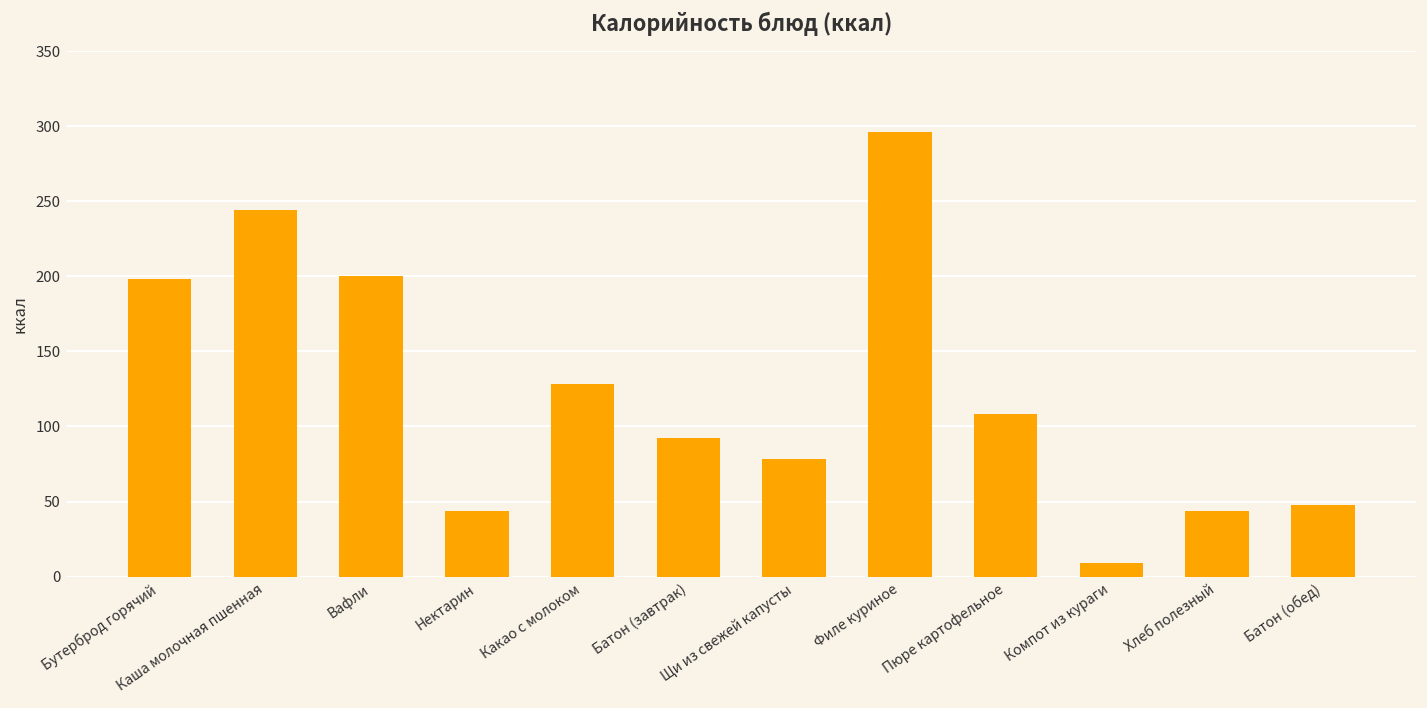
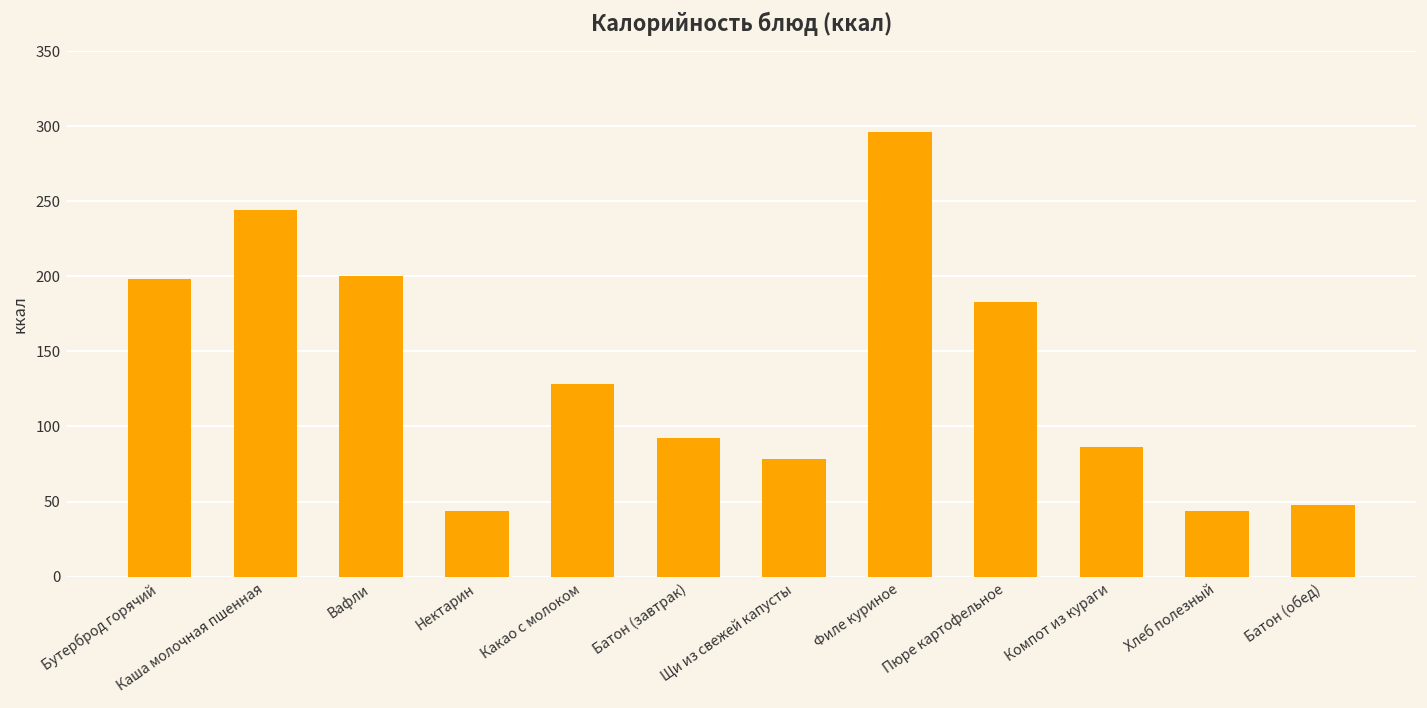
  {
    "Бутерброд горячий": 198,
    "Каша молочная пшенная": 245,
    "Вафли": 200,
    "Нектарин": 44,
    "Какао с молоком": 128,
    "Батон (завтрак)": 92,
    "Щи из свежей капусты": 78,
    "Филе куриное": 296,
-   "Пюре картофельное": 108,
-   "Компот из кураги": 9,
+   "Пюре картофельное": 183,
+   "Компот из кураги": 86,
    "Хлеб полезный": 44,
    "Батон (обед)": 48
  }
